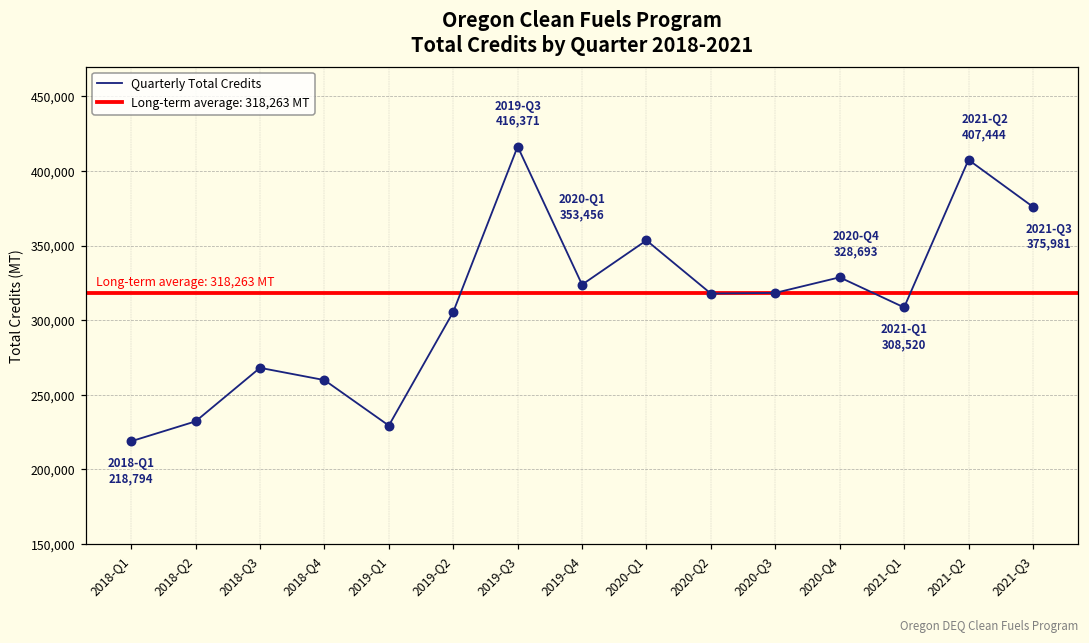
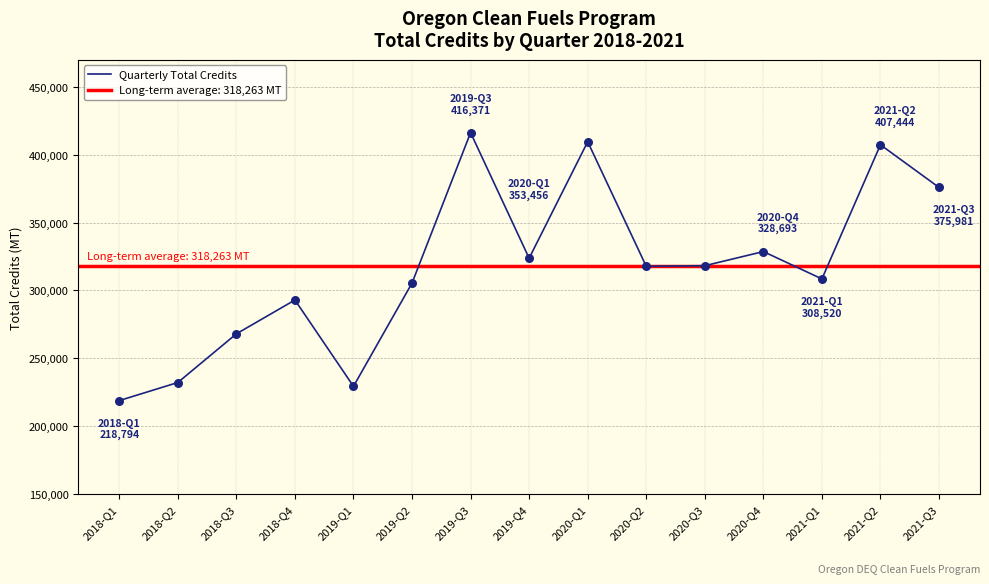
  {
    "2018-Q2": "232,000",
    "2018-Q3": "268,000",
-   "2018-Q4": "260,000",
+   "2018-Q4": "293,000",
    "2019-Q1": "229,000",
    "2019-Q2": "305,000",
    "2019-Q4": "324,000",
-   "2020-Q1": "353,000",
+   "2020-Q1": "410,000",
    "2020-Q2": "318,000",
    "2020-Q3": "318,000"
  }
